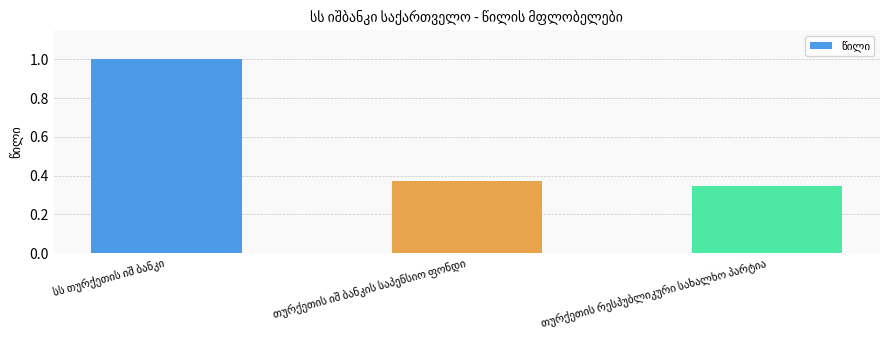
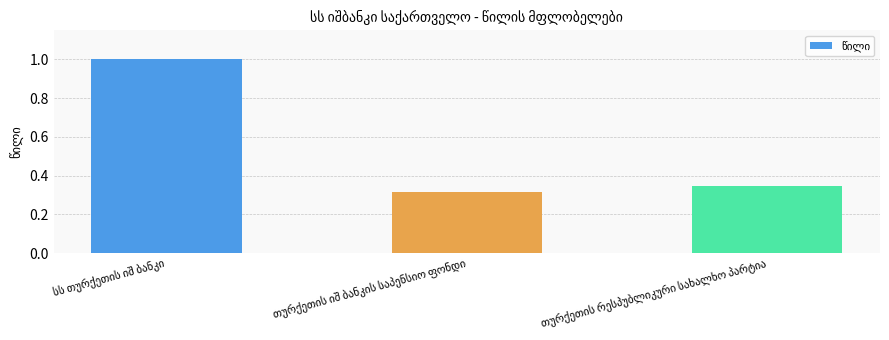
  {
    "სს თურქეთის იშ ბანკი": 1.00,
-   "თურქეთის იშ ბანკის საპენსიო ფონდი": 0.37,
+   "თურქეთის იშ ბანკის საპენსიო ფონდი": 0.31,
    "თურქეთის რესპუბლიკური სახალხო პარტია": 0.35
  }
